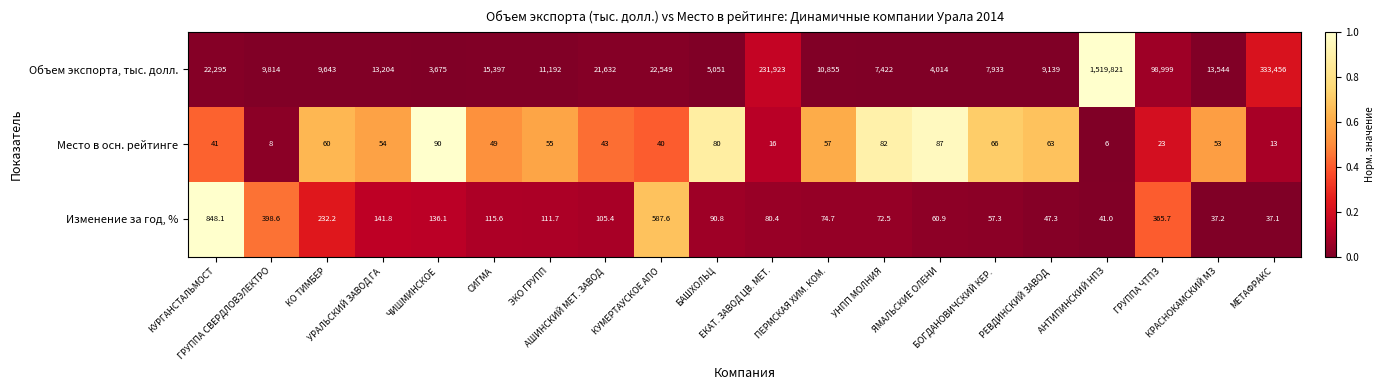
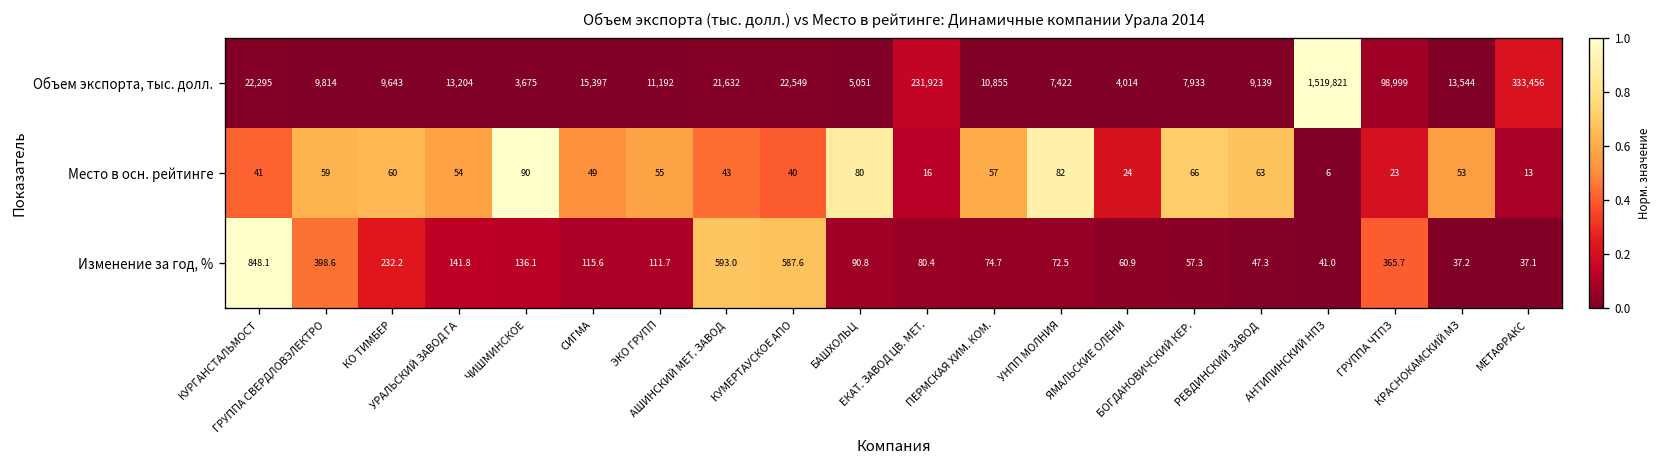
  {
    "Объем экспорта, тыс. долл.": {
      "КУРГАНСТАЛЬМОСТ": "22,295",
      "ГРУППА СВЕРДЛОВЭЛЕКТРО": "9,814",
      "КО ТИМБЕР": "9,643",
      "УРАЛЬСКИЙ ЗАВОД ГА": "13,204",
      "ЧИШМИНСКОЕ": "3,675",
      "СИГМА": "15,397",
      "ЭКО ГРУПП": "11,192",
      "АШИНСКИЙ МЕТ. ЗАВОД": "21,632",
      "КУМЕРТАУСКОЕ АПО": "22,549",
      "БАШХОЛЬЦ": "5,051",
      "ЕКАТ. ЗАВОД ЦВ. МЕТ.": "231,923",
      "ПЕРМСКАЯ ХИМ. КОМ.": "10,855",
      "УНПП МОЛНИЯ": "7,422",
      "ЯМАЛЬСКИЕ ОЛЕНИ": "4,014",
      "БОГДАНОВИЧСКИЙ КЕР.": "7,933",
      "РЕВДИНСКИЙ ЗАВОД": "9,139",
      "АНТИПИНСКИЙ НПЗ": "1,519,821",
      "ГРУППА ЧТПЗ": "98,999",
      "КРАСНОКАМСКИЙ МЗ": "13,544",
      "МЕТАФРАКС": "333,456"
    },
    "Место в осн. рейтинге": {
      "КУРГАНСТАЛЬМОСТ": "41",
-     "ГРУППА СВЕРДЛОВЭЛЕКТРО": "8",
+     "ГРУППА СВЕРДЛОВЭЛЕКТРО": "59",
      "КО ТИМБЕР": "60",
      "УРАЛЬСКИЙ ЗАВОД ГА": "54",
      "ЧИШМИНСКОЕ": "90",
      "СИГМА": "49",
      "ЭКО ГРУПП": "55",
      "АШИНСКИЙ МЕТ. ЗАВОД": "43",
      "КУМЕРТАУСКОЕ АПО": "40",
      "БАШХОЛЬЦ": "80",
      "ЕКАТ. ЗАВОД ЦВ. МЕТ.": "16",
      "ПЕРМСКАЯ ХИМ. КОМ.": "57",
      "УНПП МОЛНИЯ": "82",
-     "ЯМАЛЬСКИЕ ОЛЕНИ": "87",
+     "ЯМАЛЬСКИЕ ОЛЕНИ": "24",
      "БОГДАНОВИЧСКИЙ КЕР.": "66",
      "РЕВДИНСКИЙ ЗАВОД": "63",
      "АНТИПИНСКИЙ НПЗ": "6",
      "ГРУППА ЧТПЗ": "23",
      "КРАСНОКАМСКИЙ МЗ": "53",
      "МЕТАФРАКС": "13"
    },
    "Изменение за год, %": {
      "КУРГАНСТАЛЬМОСТ": "848.1",
      "ГРУППА СВЕРДЛОВЭЛЕКТРО": "398.6",
      "КО ТИМБЕР": "232.2",
      "УРАЛЬСКИЙ ЗАВОД ГА": "141.8",
      "ЧИШМИНСКОЕ": "136.1",
      "СИГМА": "115.6",
      "ЭКО ГРУПП": "111.7",
-     "АШИНСКИЙ МЕТ. ЗАВОД": "105.4",
+     "АШИНСКИЙ МЕТ. ЗАВОД": "593.0",
      "КУМЕРТАУСКОЕ АПО": "587.6",
      "БАШХОЛЬЦ": "90.8",
      "ЕКАТ. ЗАВОД ЦВ. МЕТ.": "80.4",
      "ПЕРМСКАЯ ХИМ. КОМ.": "74.7",
      "УНПП МОЛНИЯ": "72.5",
      "ЯМАЛЬСКИЕ ОЛЕНИ": "60.9",
      "БОГДАНОВИЧСКИЙ КЕР.": "57.3",
      "РЕВДИНСКИЙ ЗАВОД": "47.3",
      "АНТИПИНСКИЙ НПЗ": "41.0",
      "ГРУППА ЧТПЗ": "365.7",
      "КРАСНОКАМСКИЙ МЗ": "37.2",
      "МЕТАФРАКС": "37.1"
    }
  }
